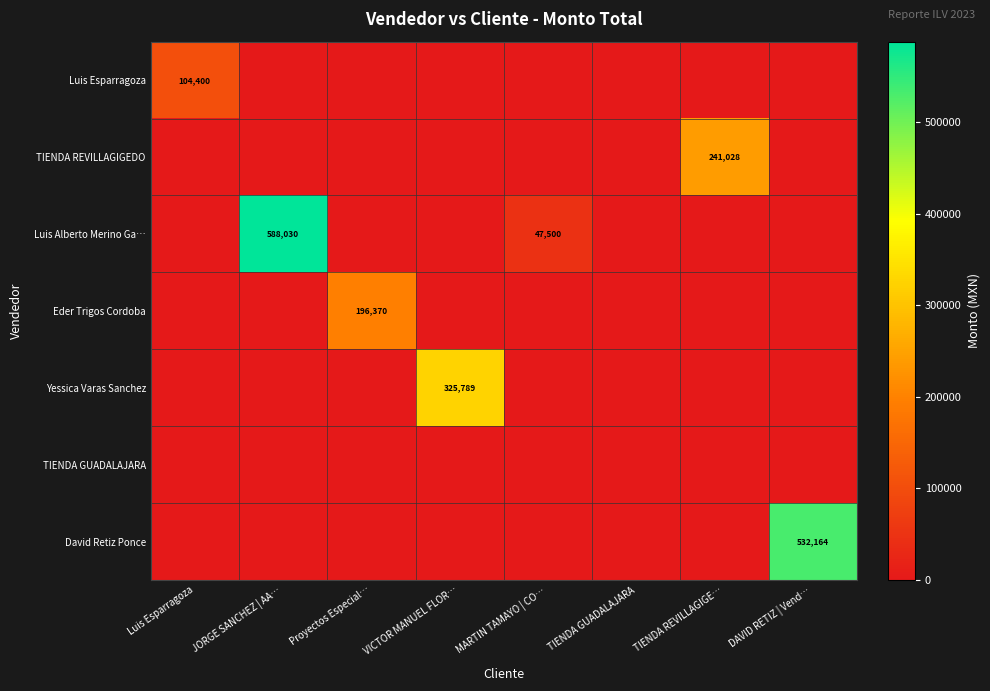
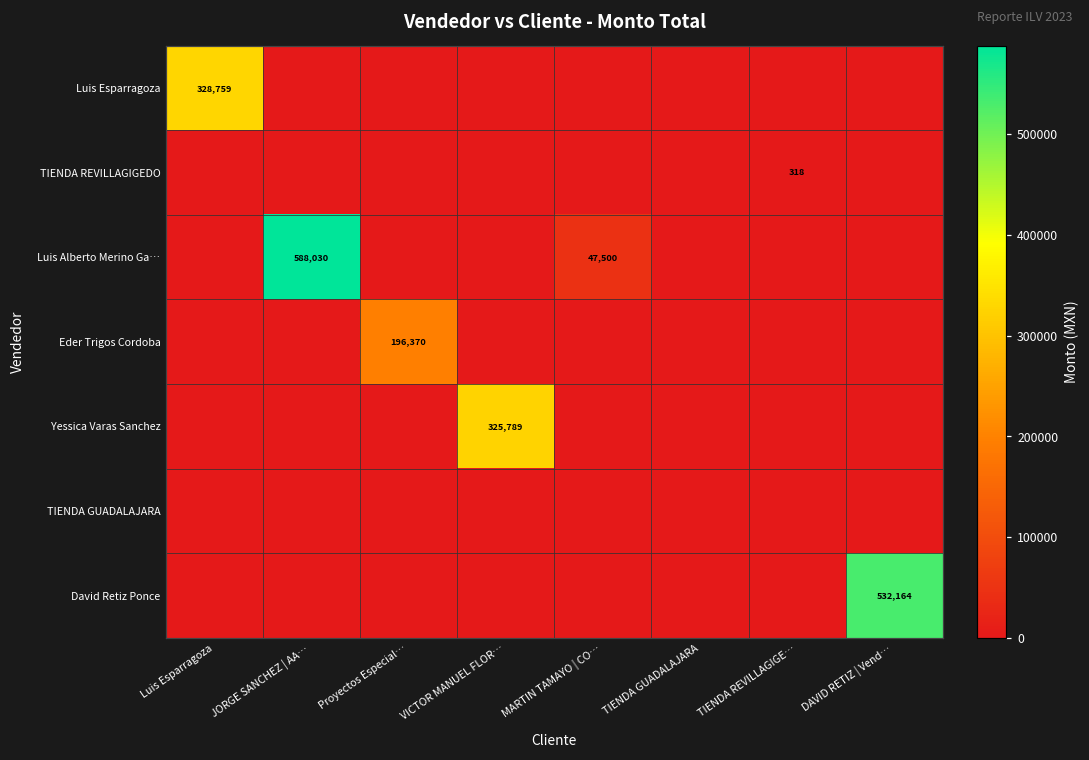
  {
    "Luis Esparragoza": {
-     "Luis Esparragoza": "104,400"
+     "Luis Esparragoza": "328,759"
    },
    "TIENDA REVILLAGIGEDO": {
-     "TIENDA REVILLAGIGE…": "241,028"
+     "TIENDA REVILLAGIGE…": "318"
    },
    "Luis Alberto Merino Ga…": {
      "JORGE SANCHEZ | AA…": "588,030",
      "MARTIN TAMAYO | CO…": "47,500"
    },
    "Eder Trigos Cordoba": {
      "Proyectos Especial…": "196,370"
    },
    "Yessica Varas Sanchez": {
      "VICTOR MANUEL FLOR…": "325,789"
    },
    "David Retiz Ponce": {
      "DAVID RETIZ | Vend…": "532,164"
    }
  }
